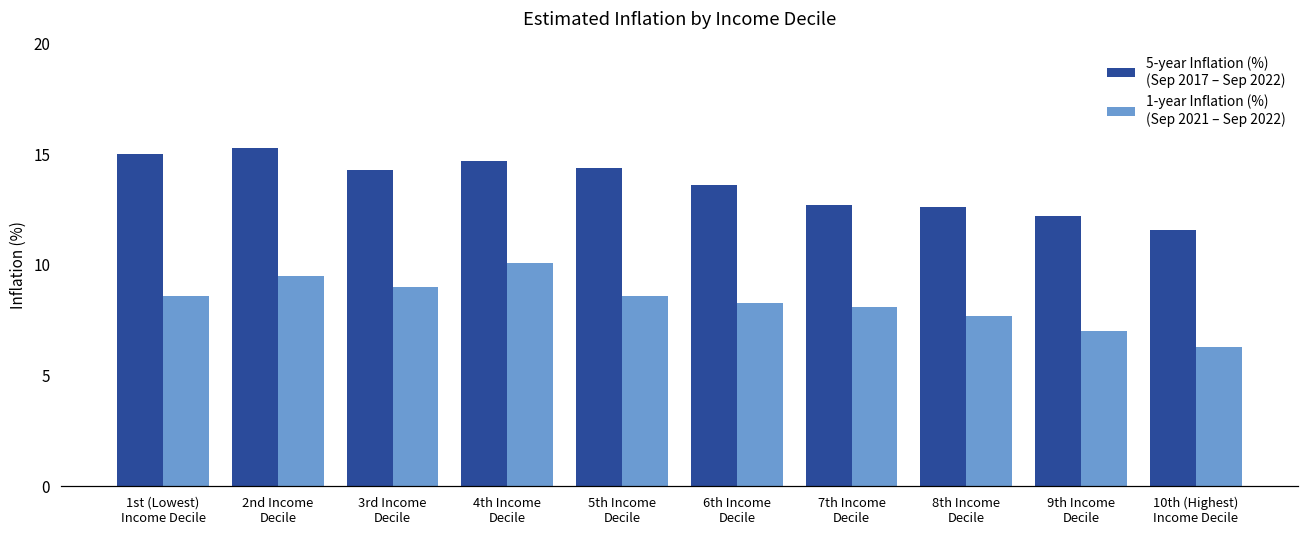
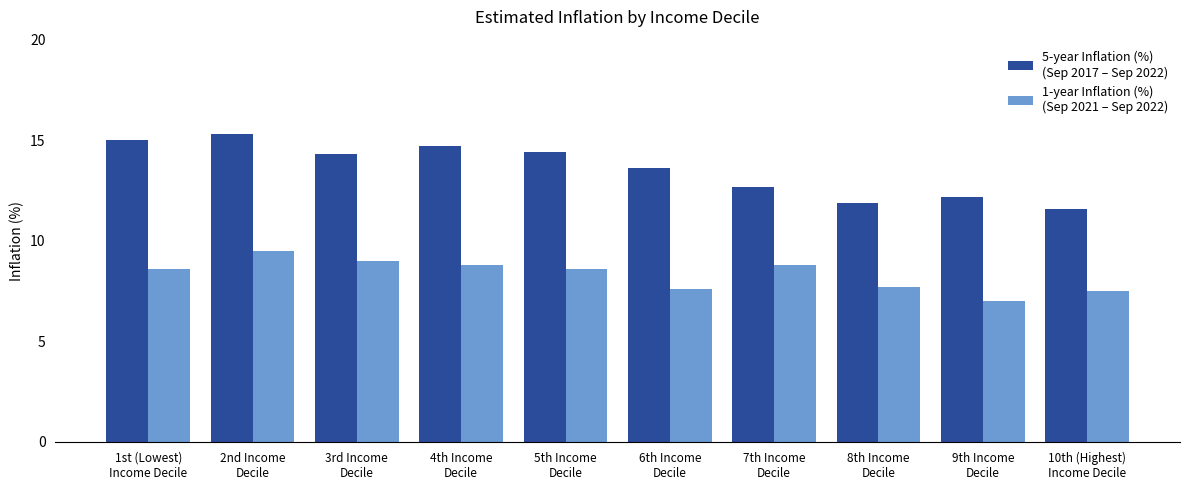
  {
    "5-year Inflation (%) (Sep 2017 – Sep 2022)": {
      "1st (Lowest) Income Decile": 15.0,
      "2nd Income Decile": 15.3,
      "3rd Income Decile": 14.3,
      "4th Income Decile": 14.7,
      "5th Income Decile": 14.4,
      "6th Income Decile": 13.6,
      "7th Income Decile": 12.7,
-     "8th Income Decile": 12.6,
+     "8th Income Decile": 11.9,
      "9th Income Decile": 12.2,
      "10th (Highest) Income Decile": 11.6
    },
    "1-year Inflation (%) (Sep 2021 – Sep 2022)": {
      "1st (Lowest) Income Decile": 8.6,
      "2nd Income Decile": 9.5,
      "3rd Income Decile": 9.0,
-     "4th Income Decile": 10.1,
+     "4th Income Decile": 8.8,
      "5th Income Decile": 8.6,
-     "6th Income Decile": 8.3,
-     "7th Income Decile": 8.1,
+     "6th Income Decile": 7.6,
+     "7th Income Decile": 8.8,
      "8th Income Decile": 7.7,
      "9th Income Decile": 7.0,
-     "10th (Highest) Income Decile": 6.3
+     "10th (Highest) Income Decile": 7.5
    }
  }
